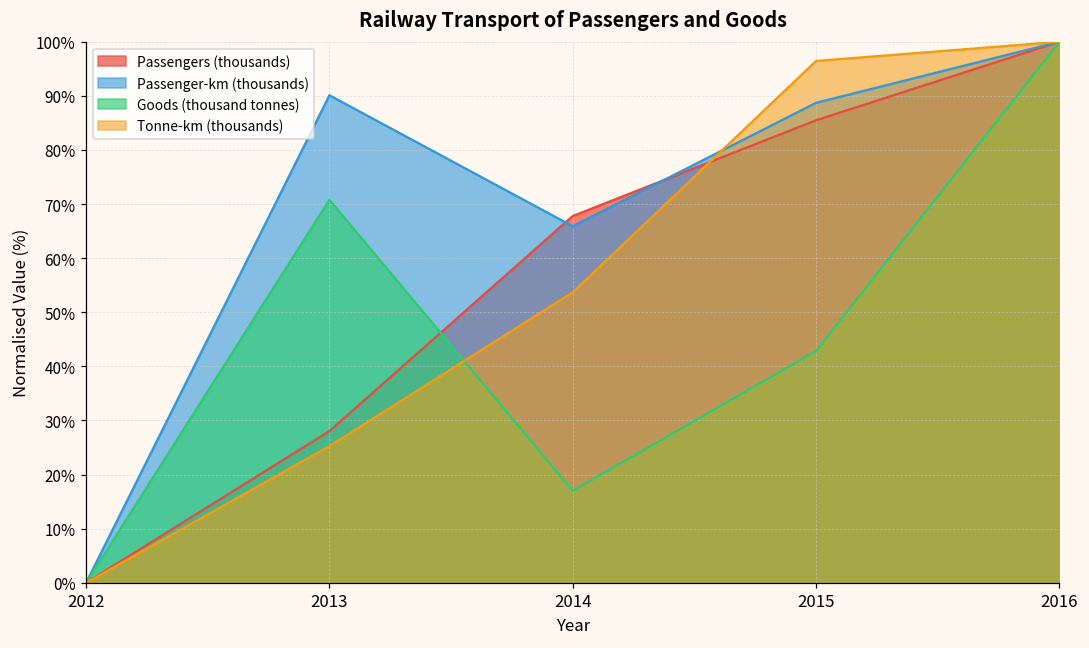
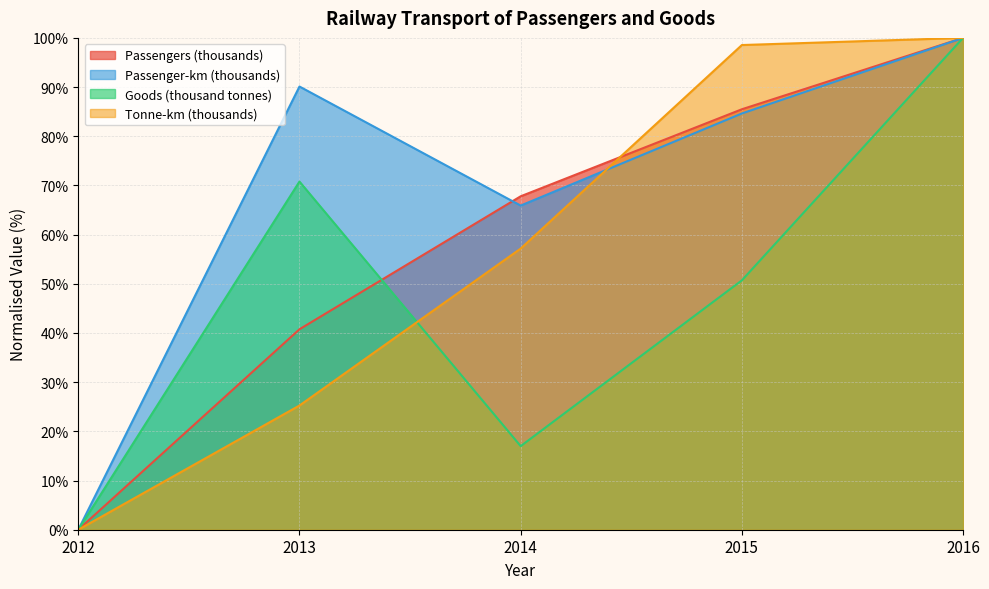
  {
    "Passengers (thousands)": {
-     "2013": "28%",
+     "2013": "41%",
      "2014": "68%",
      "2015": "85%"
    },
    "Passenger-km (thousands)": {
      "2013": "90%",
      "2014": "66%",
-     "2015": "89%"
+     "2015": "85%"
    },
    "Goods (thousand tonnes)": {
      "2013": "71%",
      "2014": "17%",
-     "2015": "43%"
+     "2015": "51%"
    },
    "Tonne-km (thousands)": {
      "2013": "25%",
-     "2014": "54%",
-     "2015": "96%"
+     "2014": "57%",
+     "2015": "99%"
    }
  }
